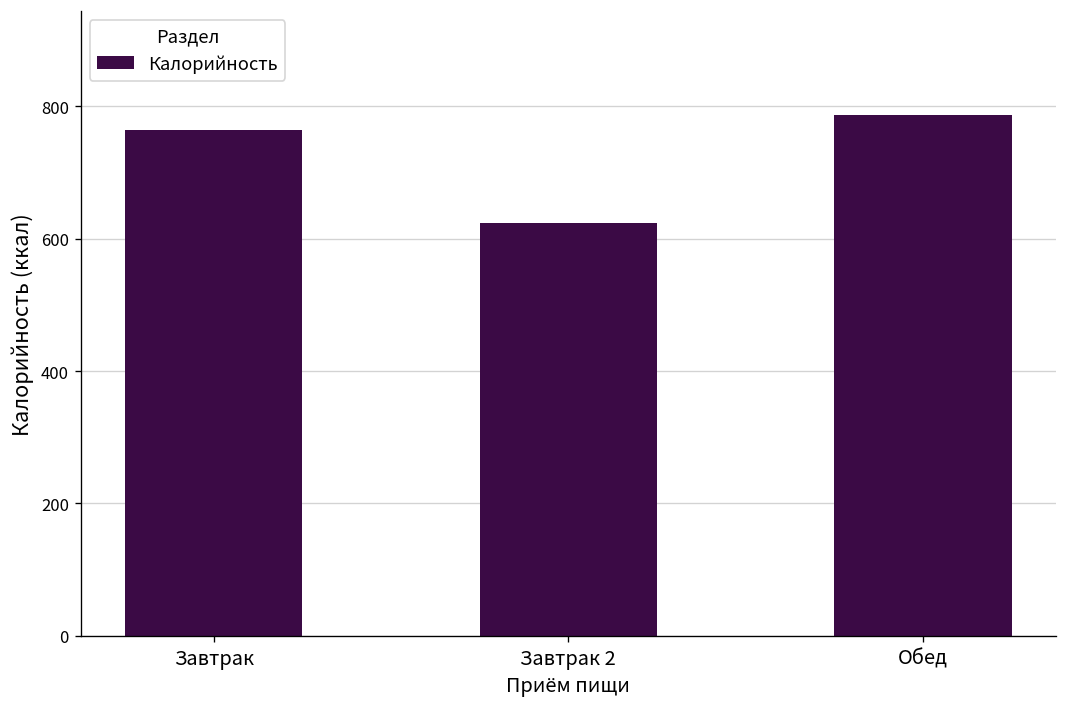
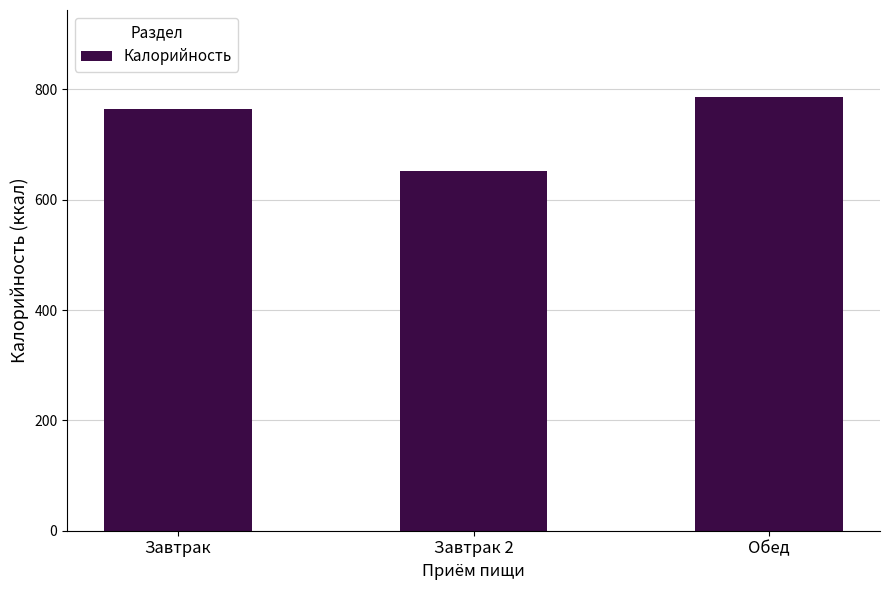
  {
    "Завтрак": 760,
-   "Завтрак 2": 620,
+   "Завтрак 2": 650,
    "Обед": 790
  }
